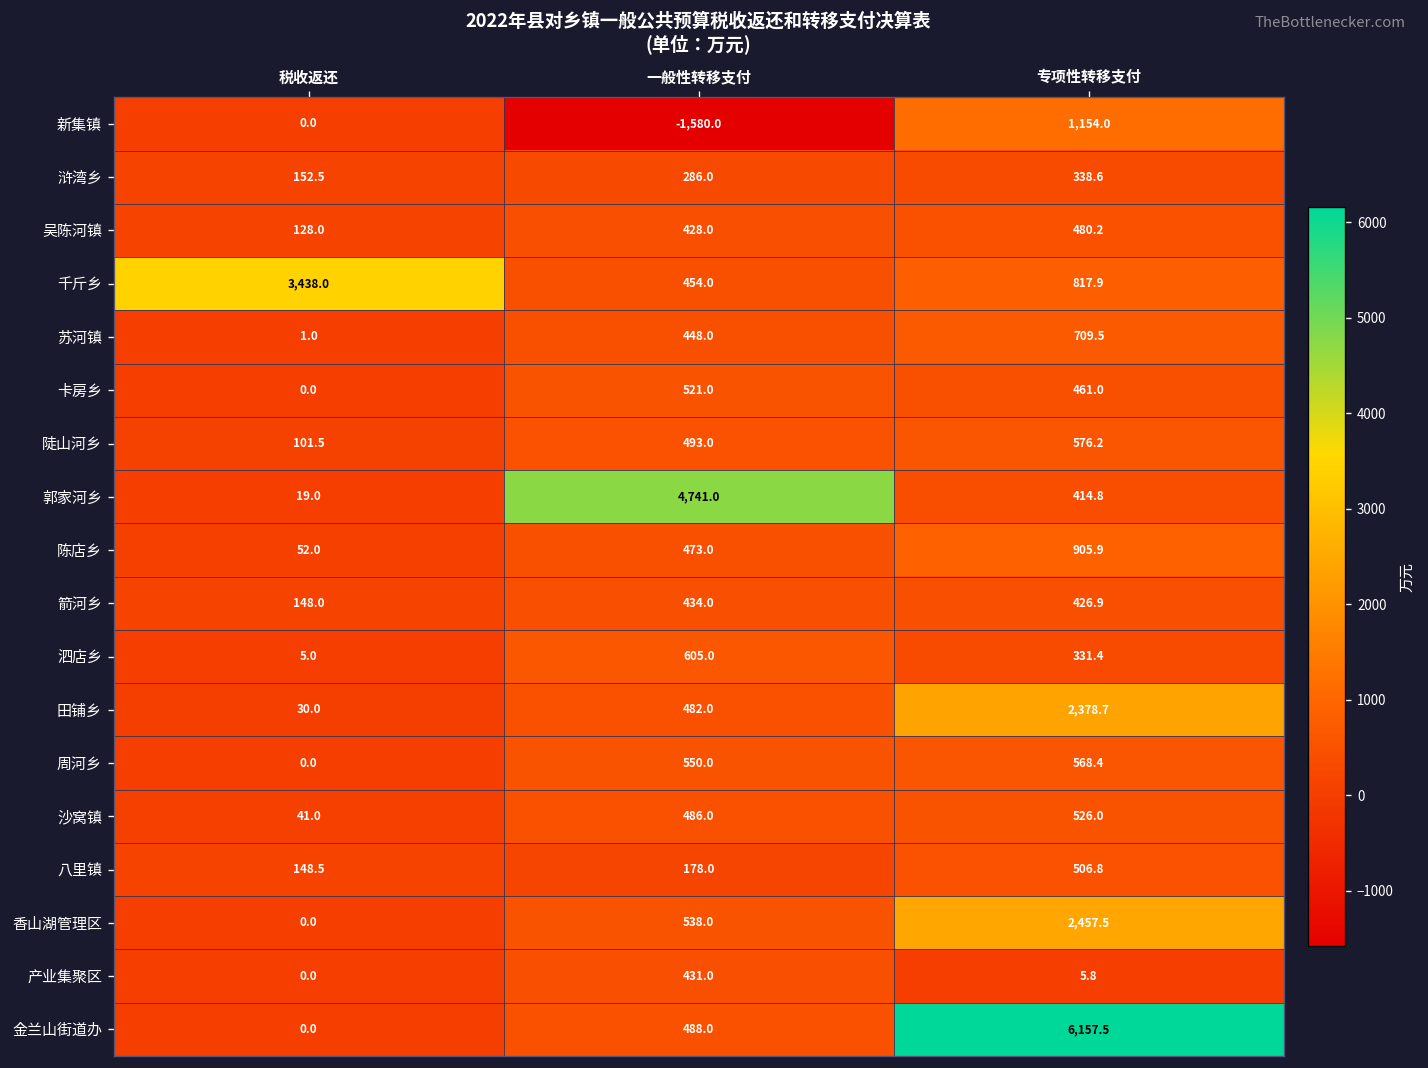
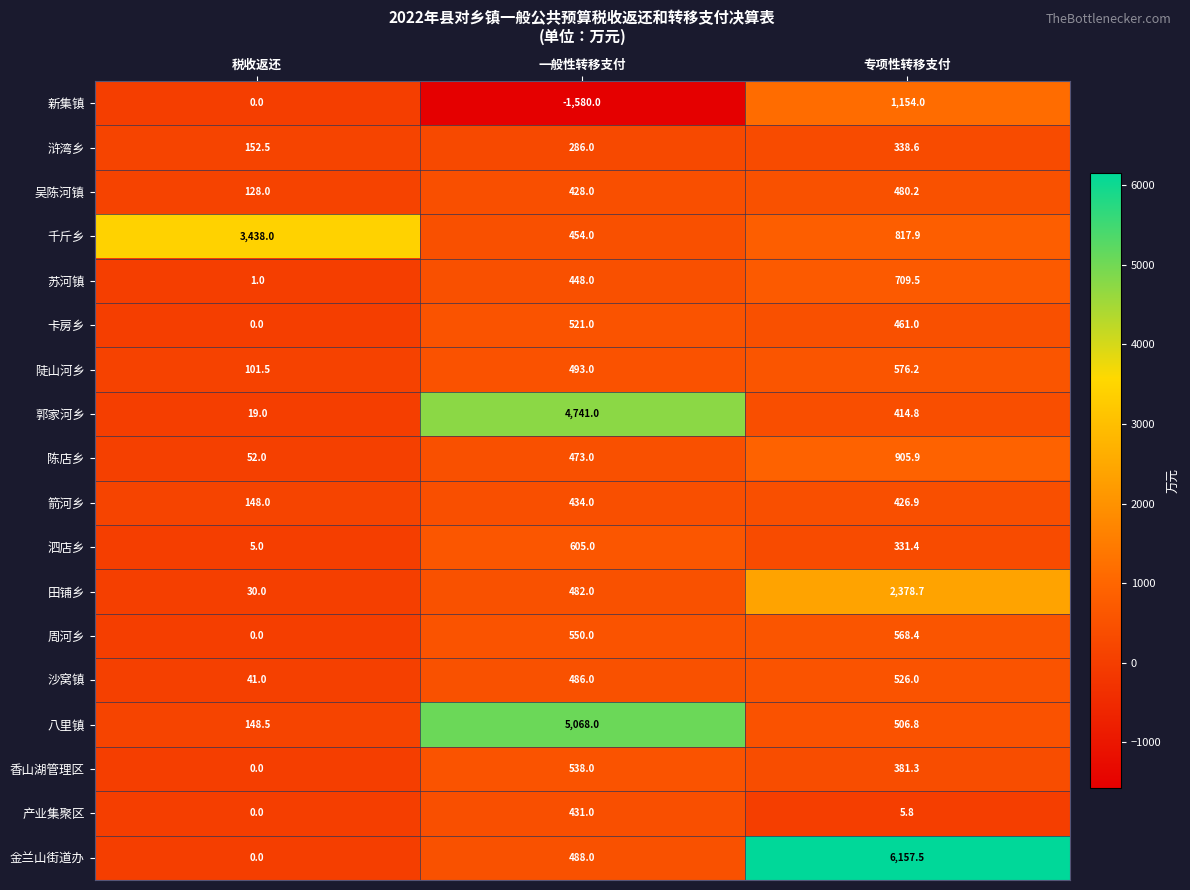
  {
    "新集镇": {
      "税收返还": "0.0",
      "一般性转移支付": "-1,580.0",
      "专项性转移支付": "1,154.0"
    },
    "浒湾乡": {
      "税收返还": "152.5",
      "一般性转移支付": "286.0",
      "专项性转移支付": "338.6"
    },
    "吴陈河镇": {
      "税收返还": "128.0",
      "一般性转移支付": "428.0",
      "专项性转移支付": "480.2"
    },
    "千斤乡": {
      "税收返还": "3,438.0",
      "一般性转移支付": "454.0",
      "专项性转移支付": "817.9"
    },
    "苏河镇": {
      "税收返还": "1.0",
      "一般性转移支付": "448.0",
      "专项性转移支付": "709.5"
    },
    "卡房乡": {
      "税收返还": "0.0",
      "一般性转移支付": "521.0",
      "专项性转移支付": "461.0"
    },
    "陡山河乡": {
      "税收返还": "101.5",
      "一般性转移支付": "493.0",
      "专项性转移支付": "576.2"
    },
    "郭家河乡": {
      "税收返还": "19.0",
      "一般性转移支付": "4,741.0",
      "专项性转移支付": "414.8"
    },
    "陈店乡": {
      "税收返还": "52.0",
      "一般性转移支付": "473.0",
      "专项性转移支付": "905.9"
    },
    "箭河乡": {
      "税收返还": "148.0",
      "一般性转移支付": "434.0",
      "专项性转移支付": "426.9"
    },
    "泗店乡": {
      "税收返还": "5.0",
      "一般性转移支付": "605.0",
      "专项性转移支付": "331.4"
    },
    "田铺乡": {
      "税收返还": "30.0",
      "一般性转移支付": "482.0",
      "专项性转移支付": "2,378.7"
    },
    "周河乡": {
      "税收返还": "0.0",
      "一般性转移支付": "550.0",
      "专项性转移支付": "568.4"
    },
    "沙窝镇": {
      "税收返还": "41.0",
      "一般性转移支付": "486.0",
      "专项性转移支付": "526.0"
    },
    "八里镇": {
      "税收返还": "148.5",
-     "一般性转移支付": "178.0",
+     "一般性转移支付": "5,068.0",
      "专项性转移支付": "506.8"
    },
    "香山湖管理区": {
      "税收返还": "0.0",
      "一般性转移支付": "538.0",
-     "专项性转移支付": "2,457.5"
+     "专项性转移支付": "381.3"
    },
    "产业集聚区": {
      "税收返还": "0.0",
      "一般性转移支付": "431.0",
      "专项性转移支付": "5.8"
    },
    "金兰山街道办": {
      "税收返还": "0.0",
      "一般性转移支付": "488.0",
      "专项性转移支付": "6,157.5"
    }
  }
